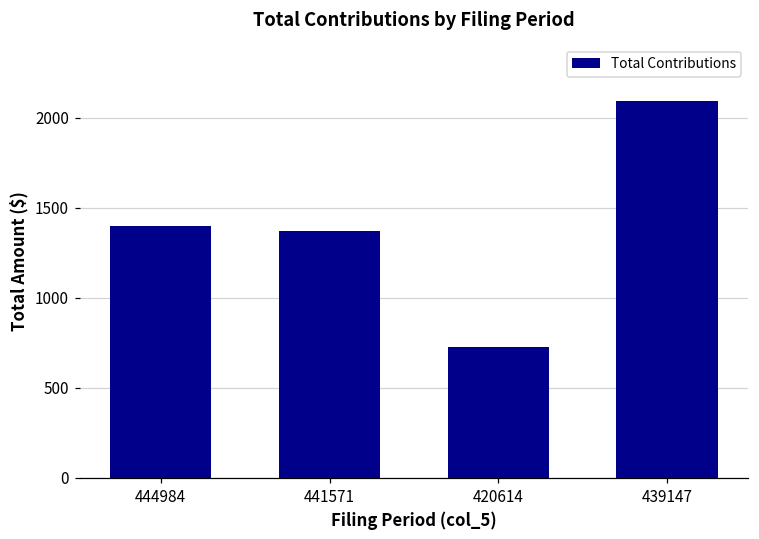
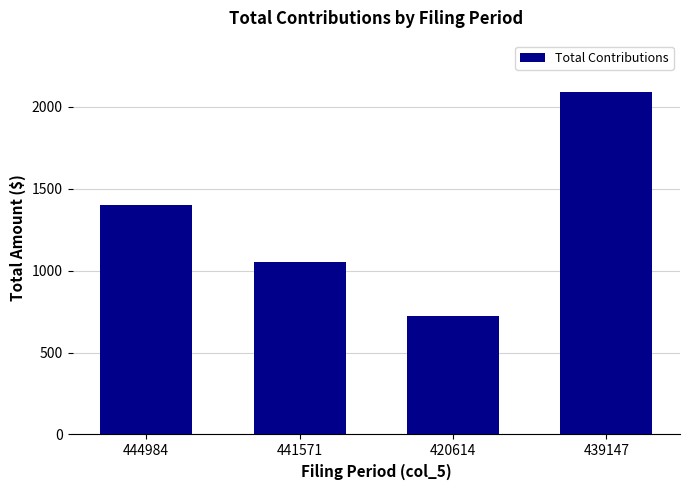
  {
    "444984": 1400,
-   "441571": 1370,
+   "441571": 1060,
    "420614": 730,
    "439147": 2090
  }
